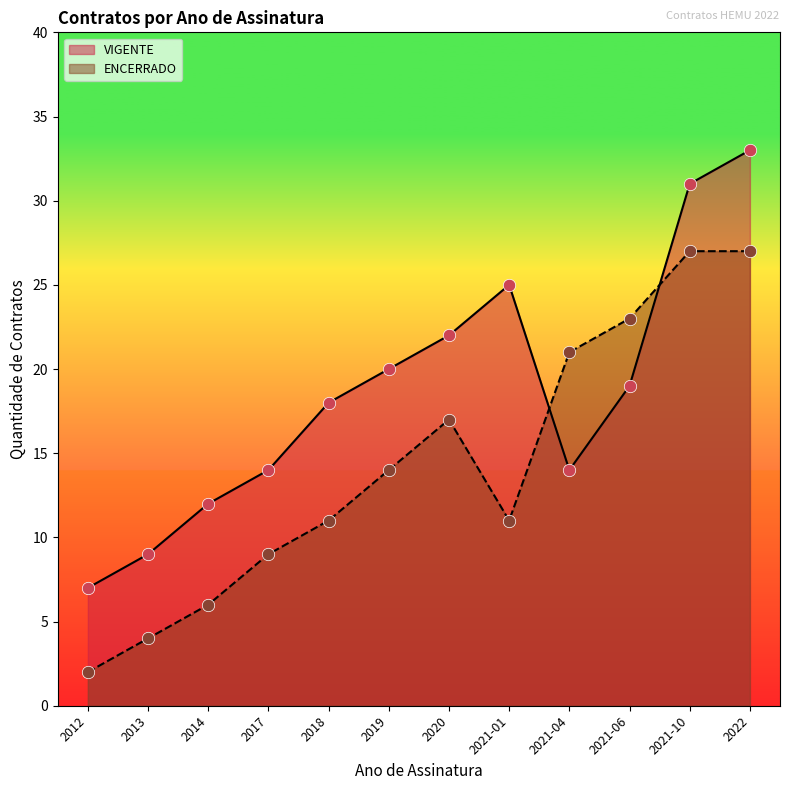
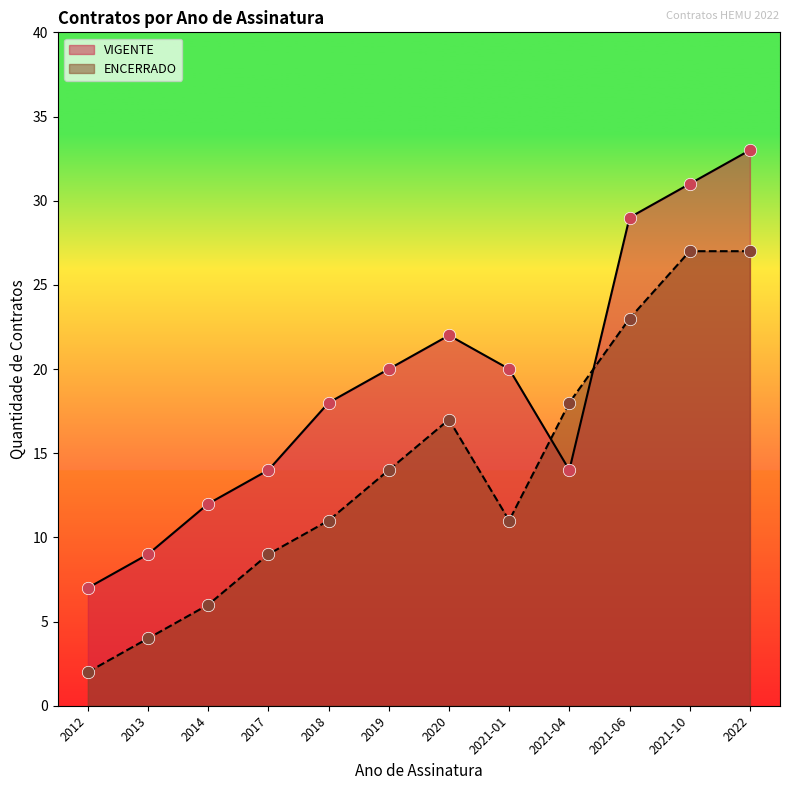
  {
    "VIGENTE": {
      "2012": 7,
      "2013": 9,
      "2014": 12,
      "2017": 14,
      "2018": 18,
      "2019": 20,
      "2020": 22,
-     "2021-01": 25,
+     "2021-01": 20,
      "2021-04": 14,
-     "2021-06": 19,
+     "2021-06": 29,
      "2021-10": 31,
      "2022": 33
    },
    "ENCERRADO": {
      "2012": 2,
      "2013": 4,
      "2014": 6,
      "2017": 9,
      "2018": 11,
      "2019": 14,
      "2020": 17,
      "2021-01": 11,
-     "2021-04": 21,
+     "2021-04": 18,
      "2021-06": 23,
      "2021-10": 27,
      "2022": 27
    }
  }
